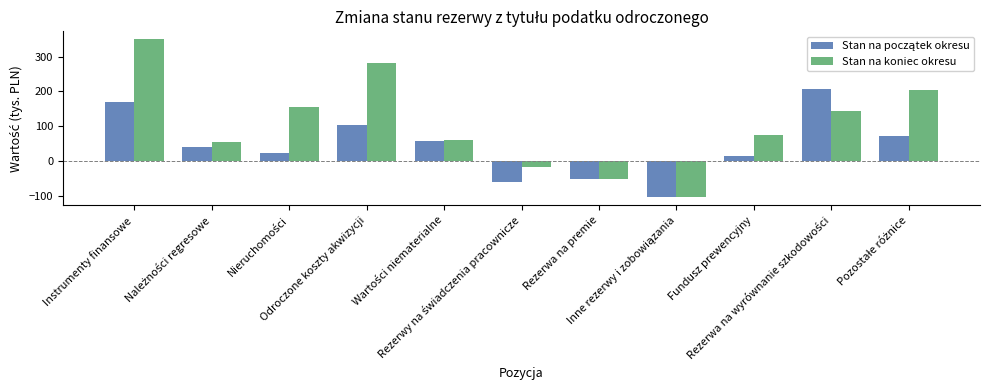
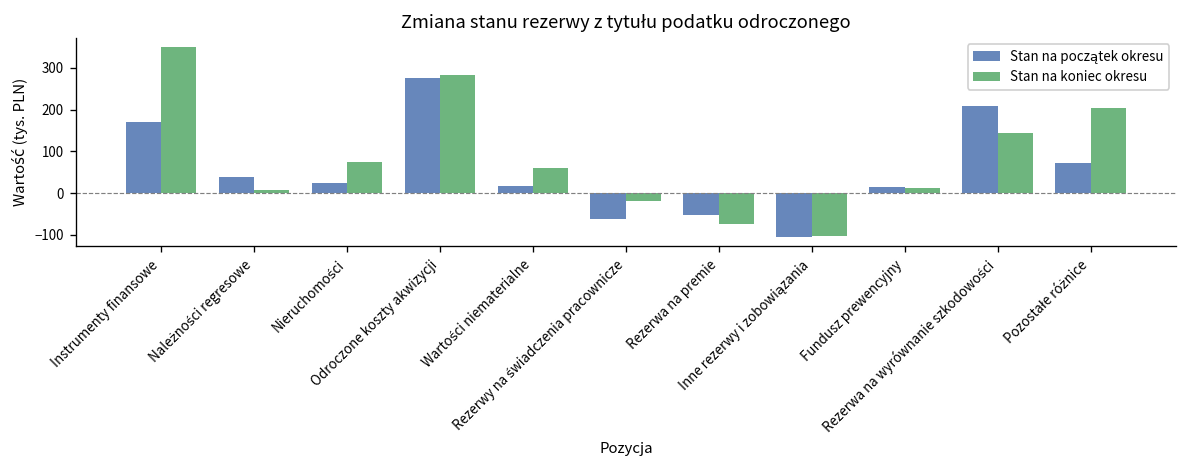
  {
    "Stan na początek okresu": {
      "Instrumenty finansowe": 170,
      "Należności regresowe": 40,
      "Nieruchomości": 20,
-     "Odroczone koszty akwizycji": 100,
-     "Wartości niematerialne": 60,
+     "Odroczone koszty akwizycji": 280,
+     "Wartości niematerialne": 20,
      "Rezerwy na świadczenia pracownicze": -60,
      "Rezerwa na premie": -50,
      "Inne rezerwy i zobowiązania": -110,
      "Fundusz prewencyjny": 10,
      "Rezerwa na wyrównanie szkodowości": 210,
      "Pozostałe różnice": 70
    },
    "Stan na koniec okresu": {
      "Instrumenty finansowe": 350,
-     "Należności regresowe": 50,
-     "Nieruchomości": 160,
+     "Należności regresowe": 10,
+     "Nieruchomości": 80,
      "Odroczone koszty akwizycji": 280,
      "Wartości niematerialne": 60,
      "Rezerwy na świadczenia pracownicze": -20,
-     "Rezerwa na premie": -50,
+     "Rezerwa na premie": -80,
      "Inne rezerwy i zobowiązania": -100,
-     "Fundusz prewencyjny": 70,
+     "Fundusz prewencyjny": 10,
      "Rezerwa na wyrównanie szkodowości": 140,
      "Pozostałe różnice": 200
    }
  }
